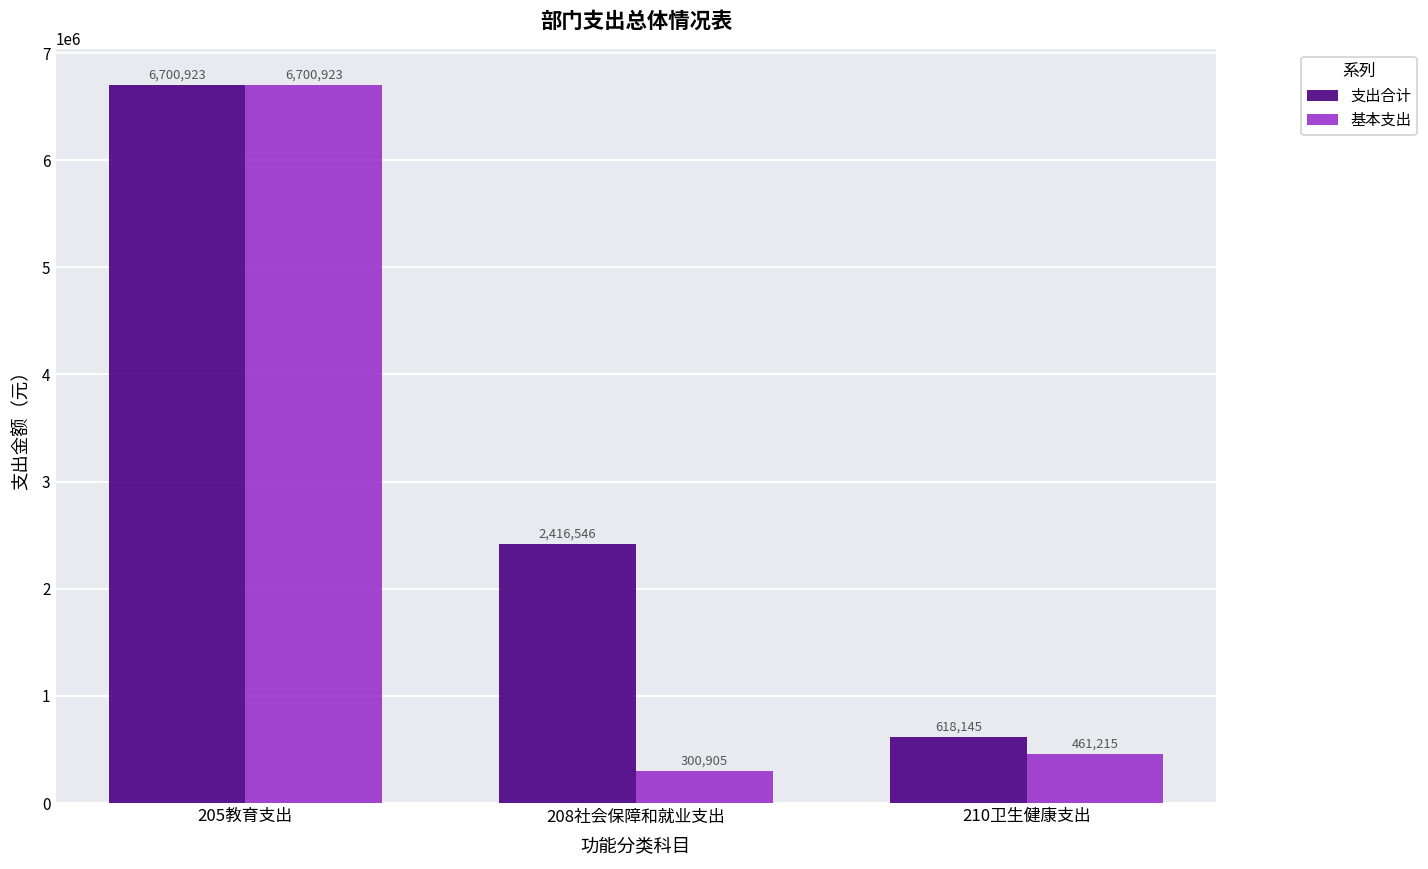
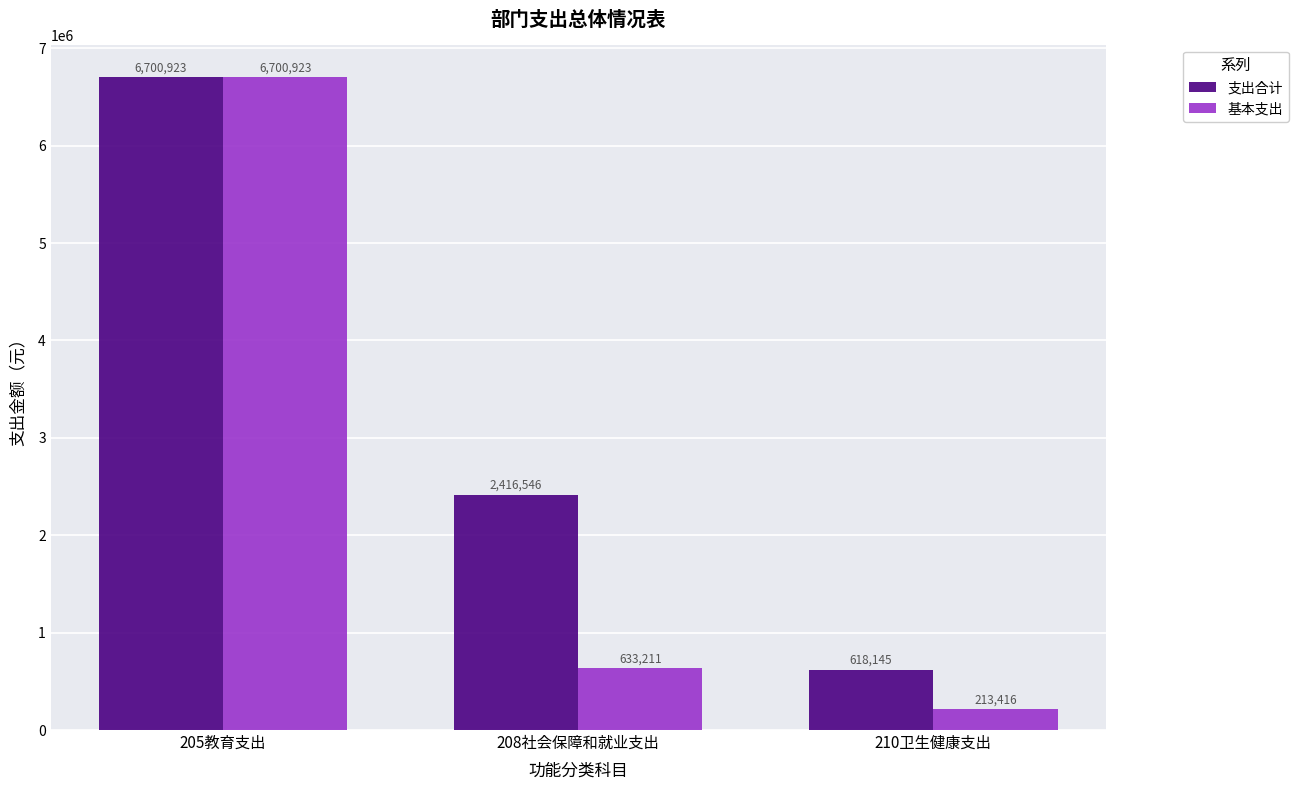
  {
    "支出合计": {
      "205教育支出": "6,700,923",
      "208社会保障和就业支出": "2,416,546",
      "210卫生健康支出": "618,145"
    },
    "基本支出": {
      "205教育支出": "6,700,923",
-     "208社会保障和就业支出": "300,905",
-     "210卫生健康支出": "461,215"
+     "208社会保障和就业支出": "633,211",
+     "210卫生健康支出": "213,416"
    }
  }
